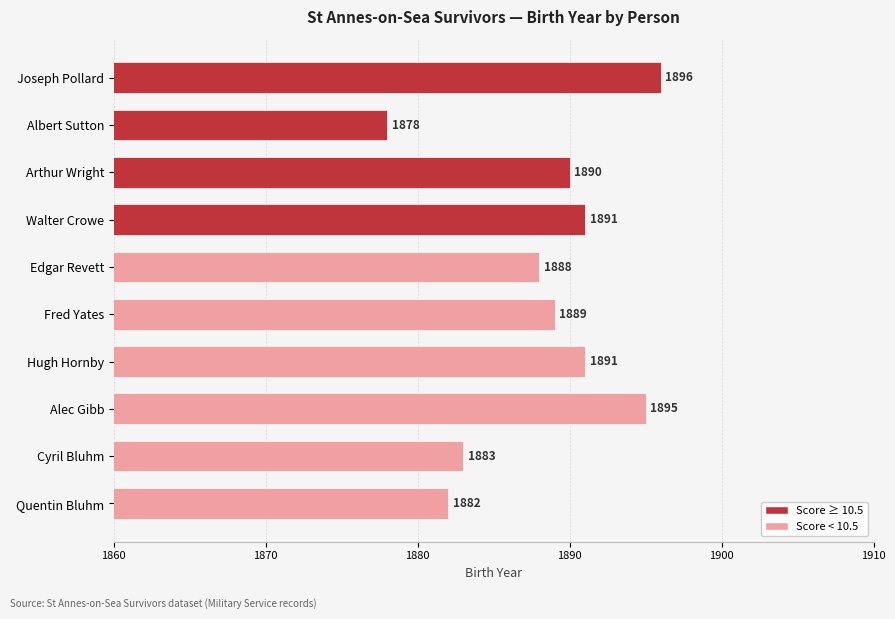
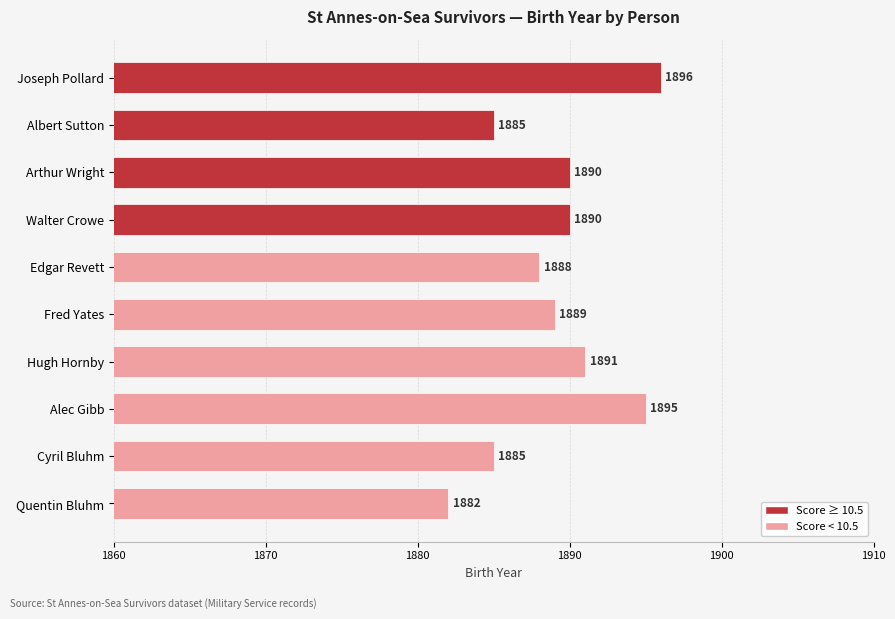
  {
    "Joseph Pollard": 1896,
-   "Albert Sutton": 1878,
+   "Albert Sutton": 1885,
    "Arthur Wright": 1890,
-   "Walter Crowe": 1891,
+   "Walter Crowe": 1890,
    "Edgar Revett": 1888,
    "Fred Yates": 1889,
    "Hugh Hornby": 1891,
    "Alec Gibb": 1895,
-   "Cyril Bluhm": 1883,
+   "Cyril Bluhm": 1885,
    "Quentin Bluhm": 1882
  }
